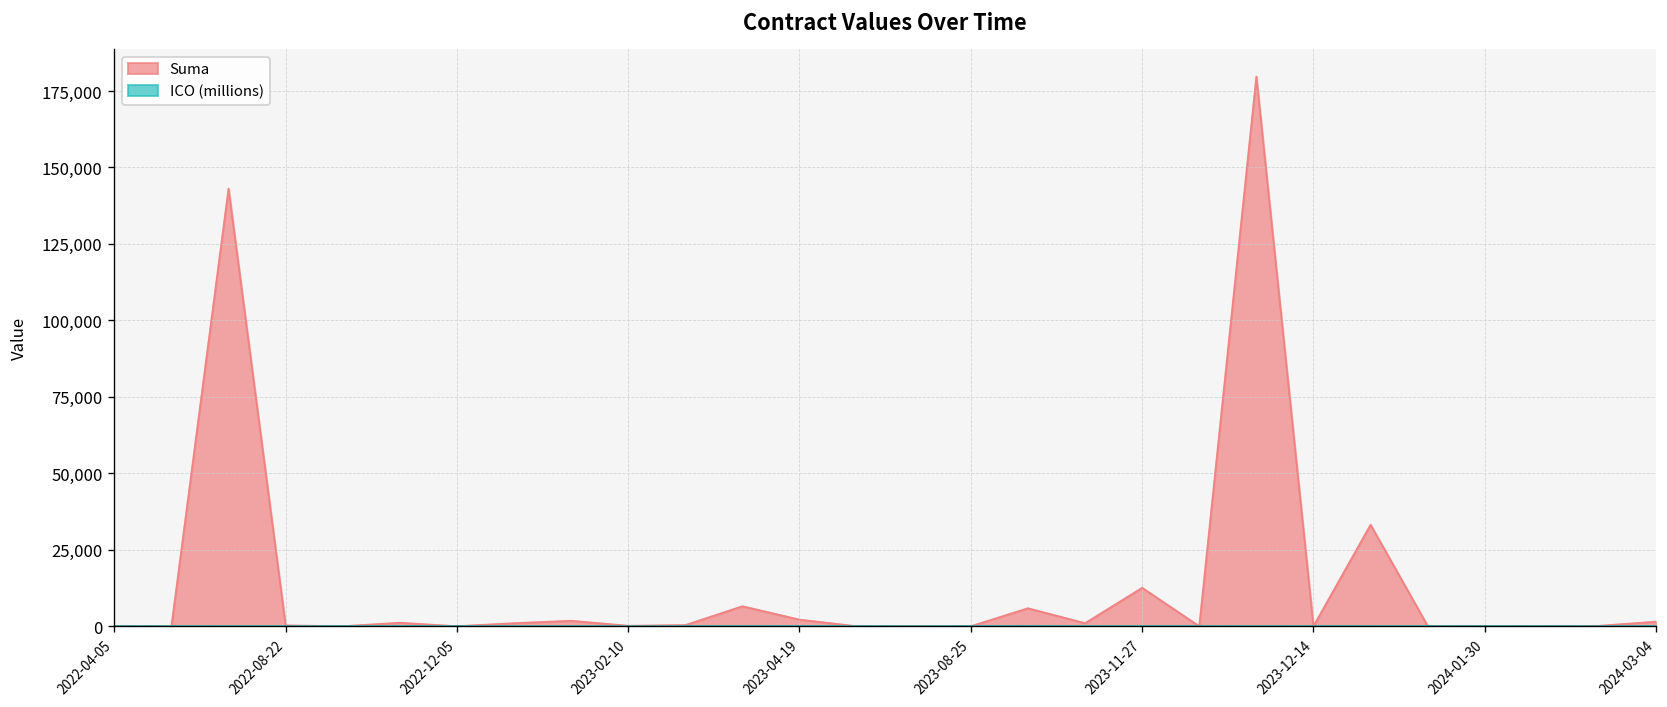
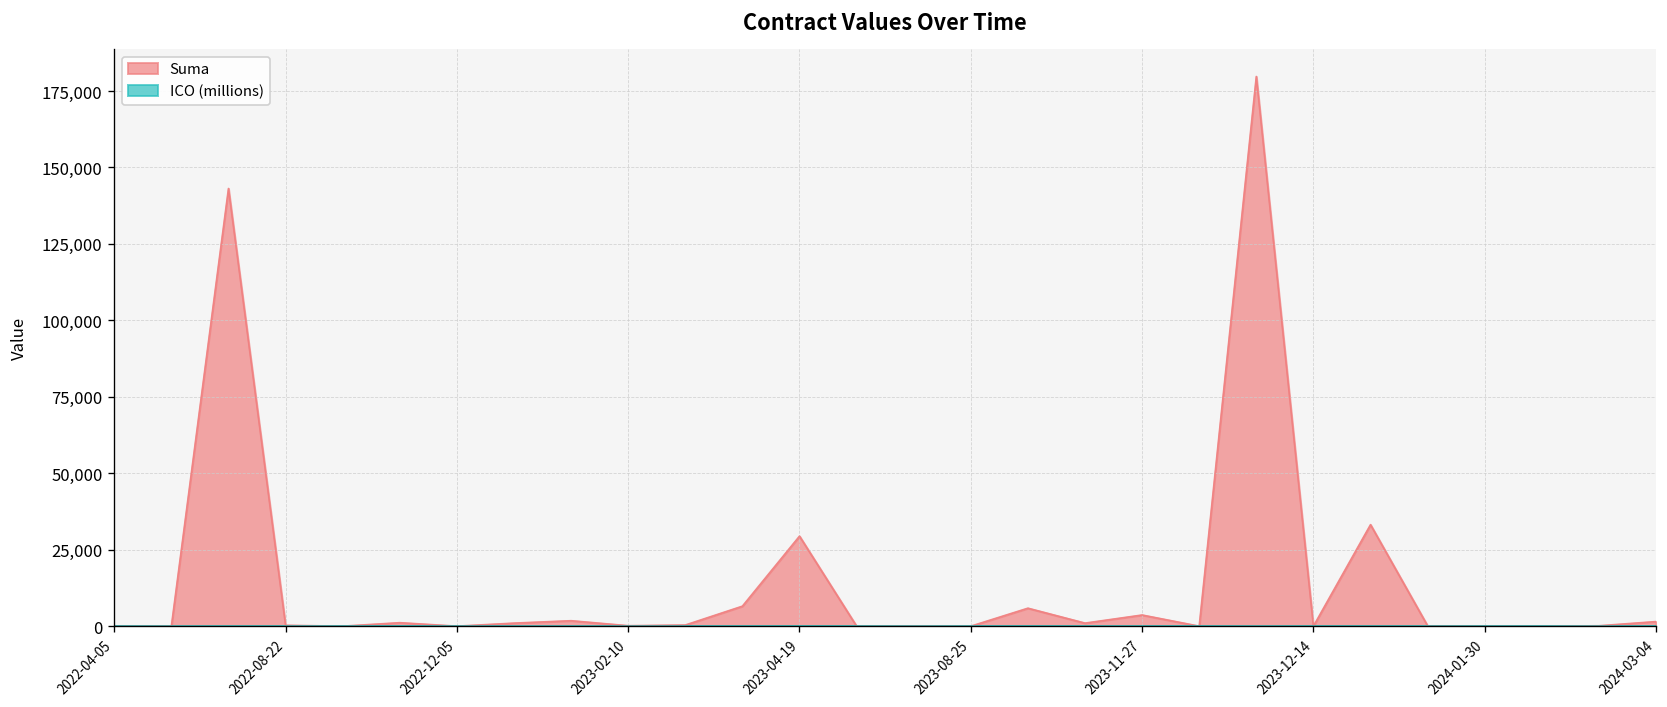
  {
    "Suma": {
-     "2023-04-19": "2,000",
-     "2023-11-27": "13,000",
+     "2023-04-19": "29,000",
+     "2023-11-27": "4,000",
      "2024-03-04": "2,000"
    },
    "ICO (millions)": {
      "2023-04-19": "0",
      "2023-11-27": "0",
      "2024-03-04": "0"
    }
  }
